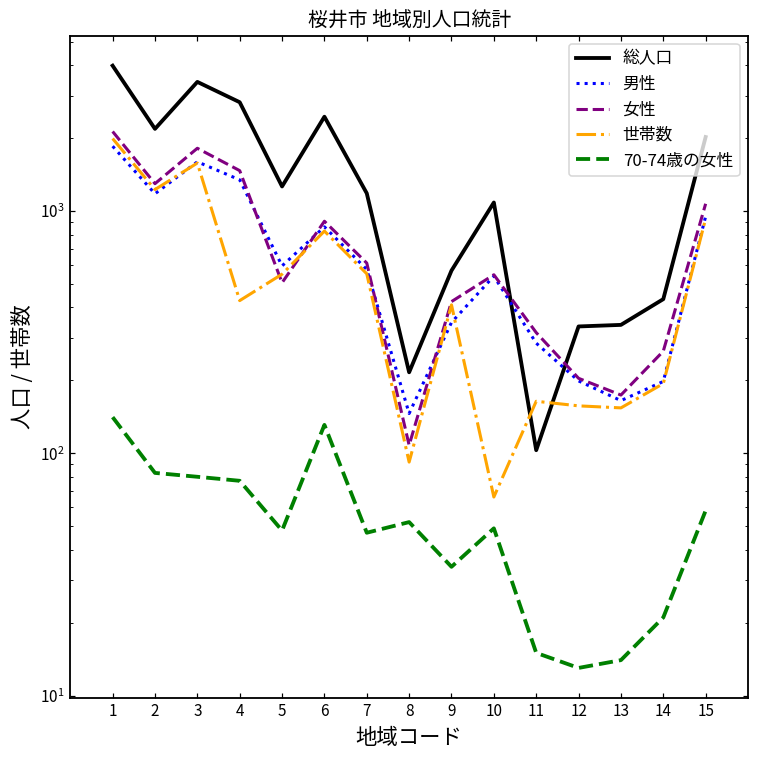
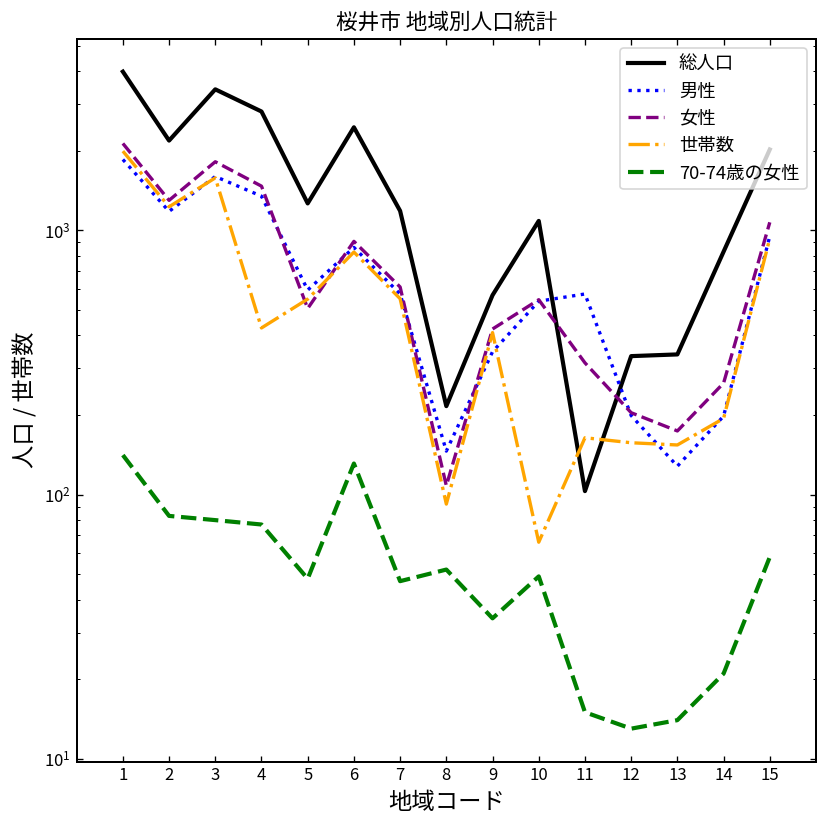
  {
    "総人口": {
      "1": 4000,
      "2": 2200,
      "3": 3400,
      "4": 2800,
      "5": 1300,
      "6": 2500,
      "7": 1200,
      "8": 220,
      "9": 570,
      "10": 1100,
      "11": 100,
      "12": 330,
      "13": 340,
-     "14": 430
+     "14": 830
    },
    "男性": {
      "1": 1900,
      "2": 1200,
      "4": 1300,
      "5": 590,
      "6": 860,
      "7": 570,
      "8": 150,
      "9": 350,
-     "11": 290,
-     "13": 170
+     "11": 570,
+     "13": 130
    },
    "女性": {
      "1": 2100,
      "2": 1300,
      "3": 1800,
      "4": 1500,
      "5": 510,
      "6": 910,
      "7": 610,
      "8": 110,
      "9": 420,
      "11": 320,
      "13": 170,
      "14": 260,
      "15": 1100
    },
    "世帯数": {
      "1": 2000,
      "2": 1200,
      "4": 430,
      "5": 550,
      "6": 830,
      "7": 550,
      "8": 92,
      "9": 410,
      "10": 66,
      "11": 160,
      "12": 160,
      "13": 150
    },
    "70-74歳の女性": {
      "1": 140,
      "2": 83,
      "3": 80,
      "4": 77,
      "5": 48,
      "6": 130,
      "7": 47,
      "8": 52,
      "9": 34,
      "10": 49,
      "11": 15,
      "12": 13,
      "13": 14,
      "14": 21,
      "15": 58
    }
  }
